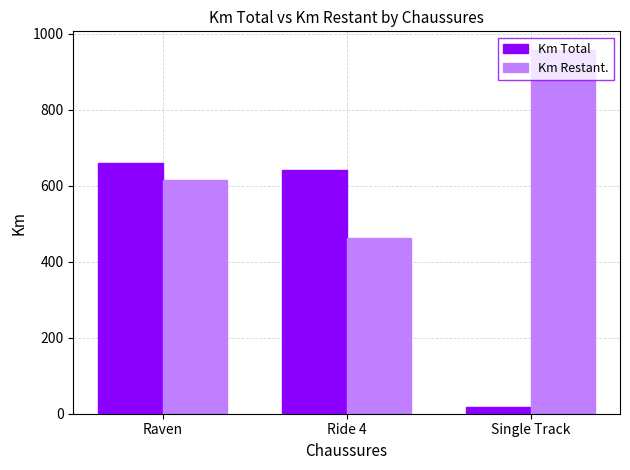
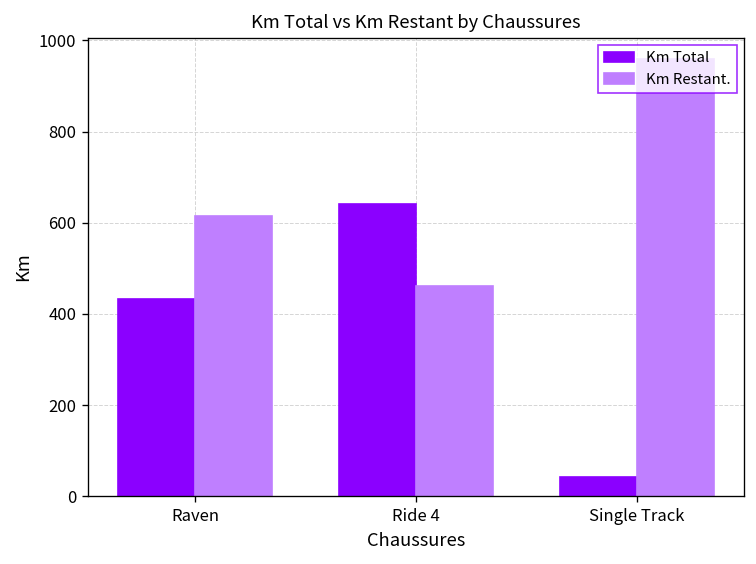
  {
    "Km Total": {
-     "Raven": 660,
+     "Raven": 430,
      "Ride 4": 640,
-     "Single Track": 20
+     "Single Track": 40
    },
    "Km Restant.": {
      "Raven": 610,
      "Ride 4": 460
    }
  }
